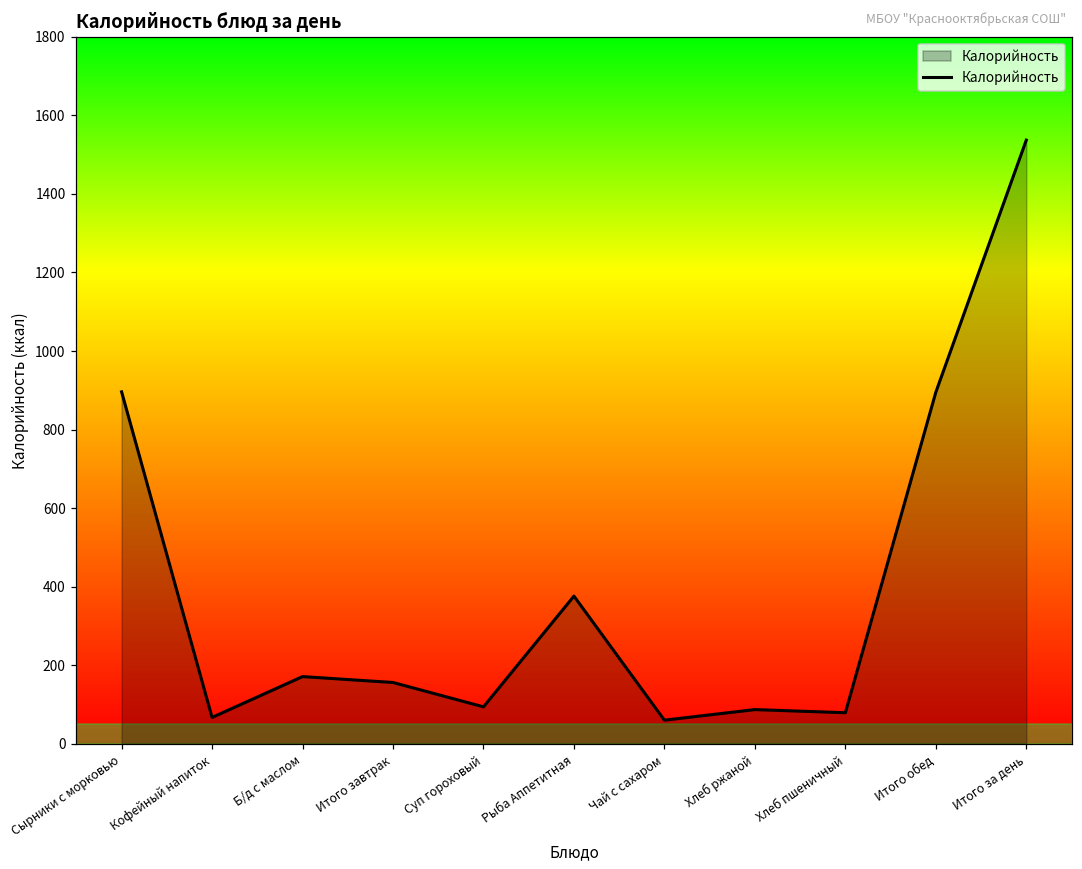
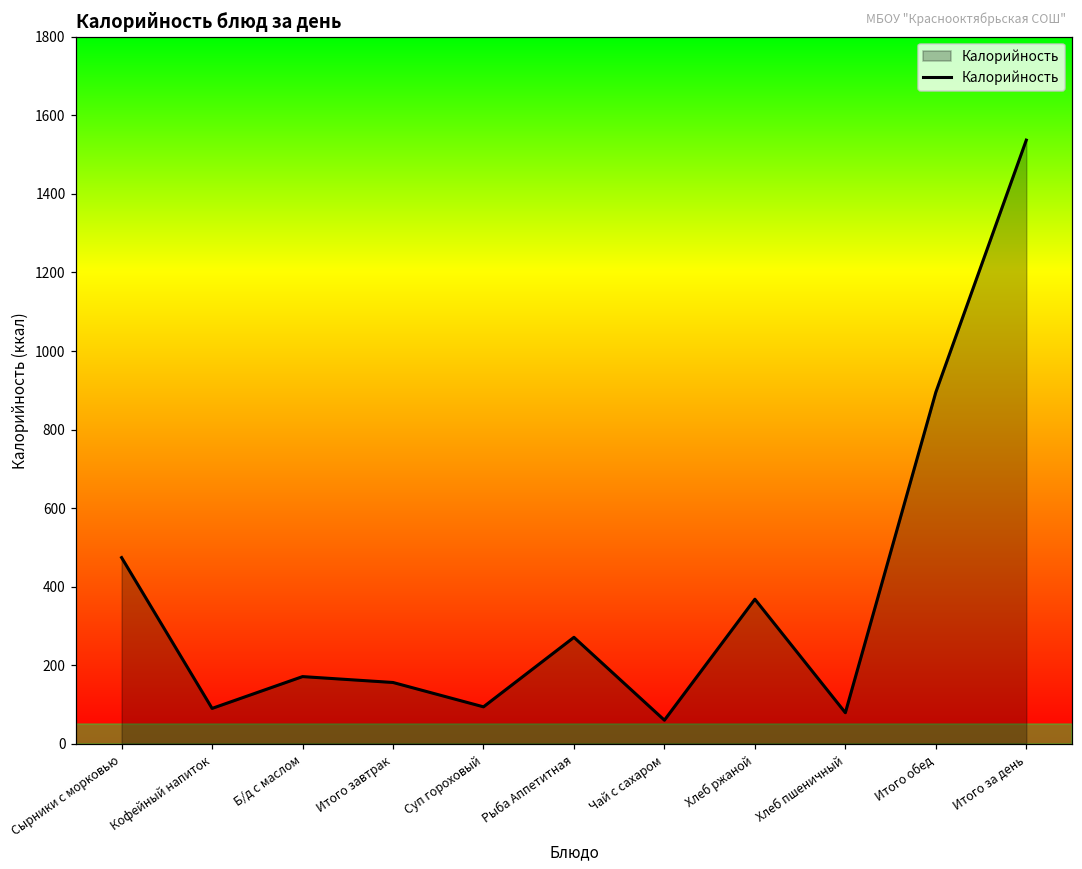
  {
-   "Сырники с морковью": 900,
-   "Кофейный напиток": 70,
+   "Сырники с морковью": 470,
+   "Кофейный напиток": 90,
    "Б/д с маслом": 170,
    "Итого завтрак": 160,
    "Суп гороховый": 90,
-   "Рыба Аппетитная": 380,
+   "Рыба Аппетитная": 270,
    "Чай с сахаром": 60,
-   "Хлеб ржаной": 90,
+   "Хлеб ржаной": 370,
    "Хлеб пшеничный": 80,
    "Итого обед": 900,
    "Итого за день": 1540
  }
